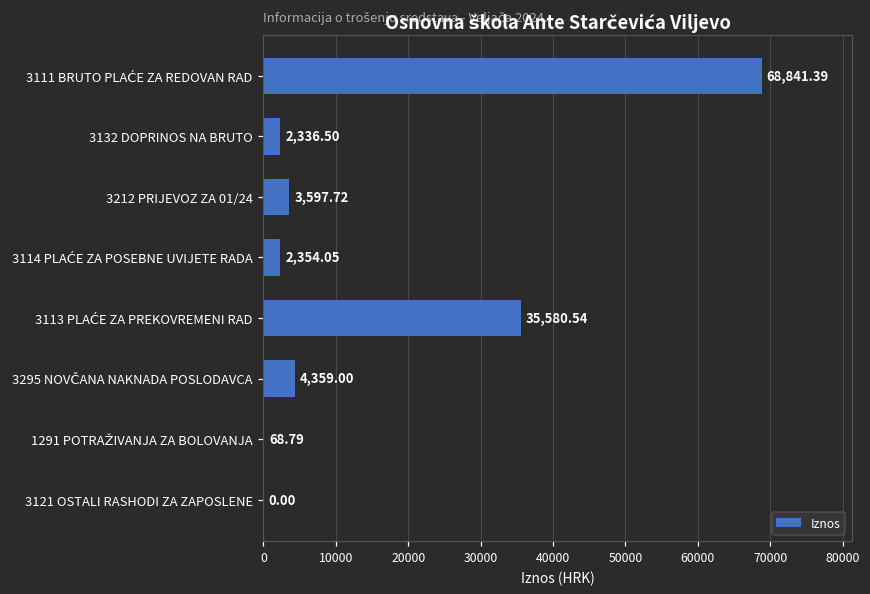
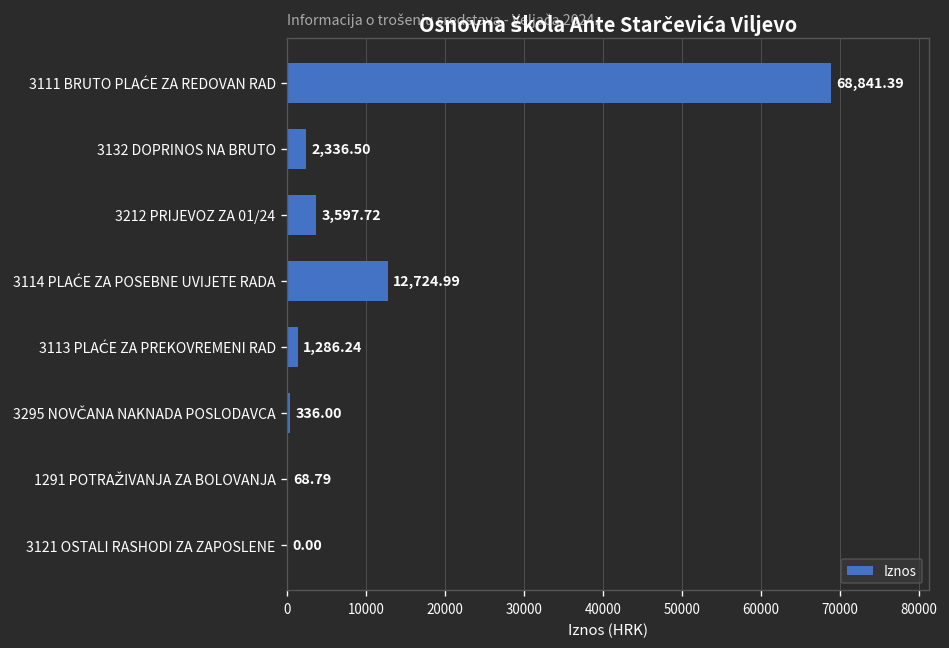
  {
    "3111 BRUTO PLAĆE ZA REDOVAN RAD": "68,841.39",
    "3132 DOPRINOS NA BRUTO": "2,336.50",
    "3212 PRIJEVOZ ZA 01/24": "3,597.72",
-   "3114 PLAĆE ZA POSEBNE UVIJETE RADA": "2,354.05",
-   "3113 PLAĆE ZA PREKOVREMENI RAD": "35,580.54",
-   "3295 NOVČANA NAKNADA POSLODAVCA": "4,359.00",
+   "3114 PLAĆE ZA POSEBNE UVIJETE RADA": "12,724.99",
+   "3113 PLAĆE ZA PREKOVREMENI RAD": "1,286.24",
+   "3295 NOVČANA NAKNADA POSLODAVCA": "336.00",
    "1291 POTRAŽIVANJA ZA BOLOVANJA": "68.79",
    "3121 OSTALI RASHODI ZA ZAPOSLENE": "0.00"
  }
